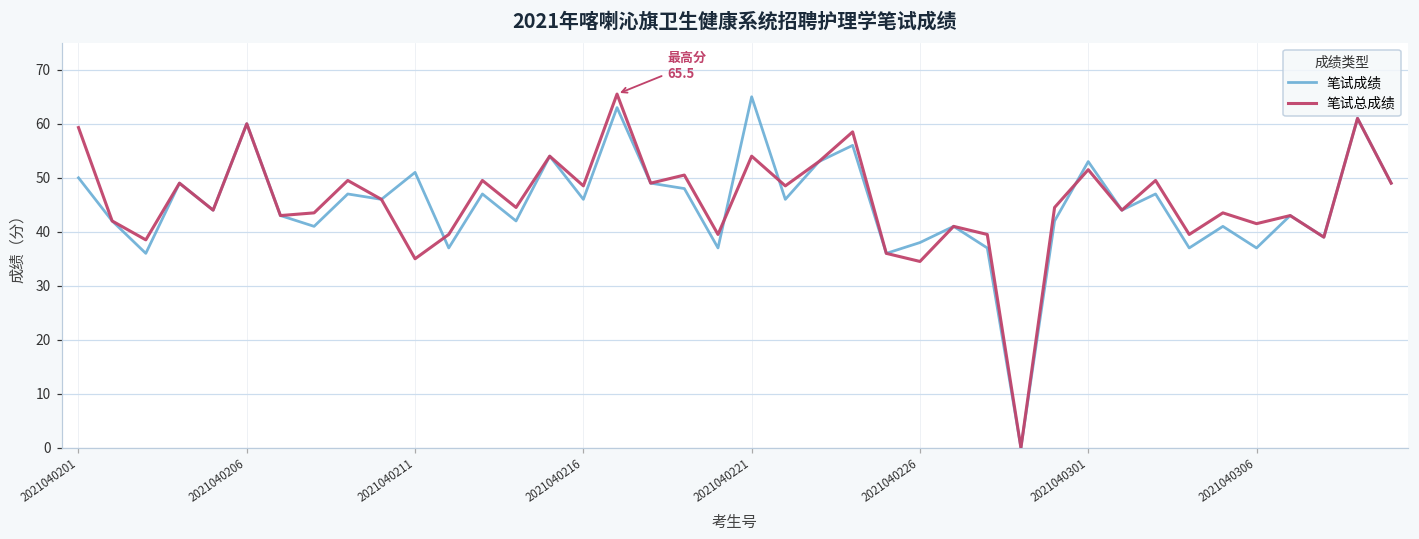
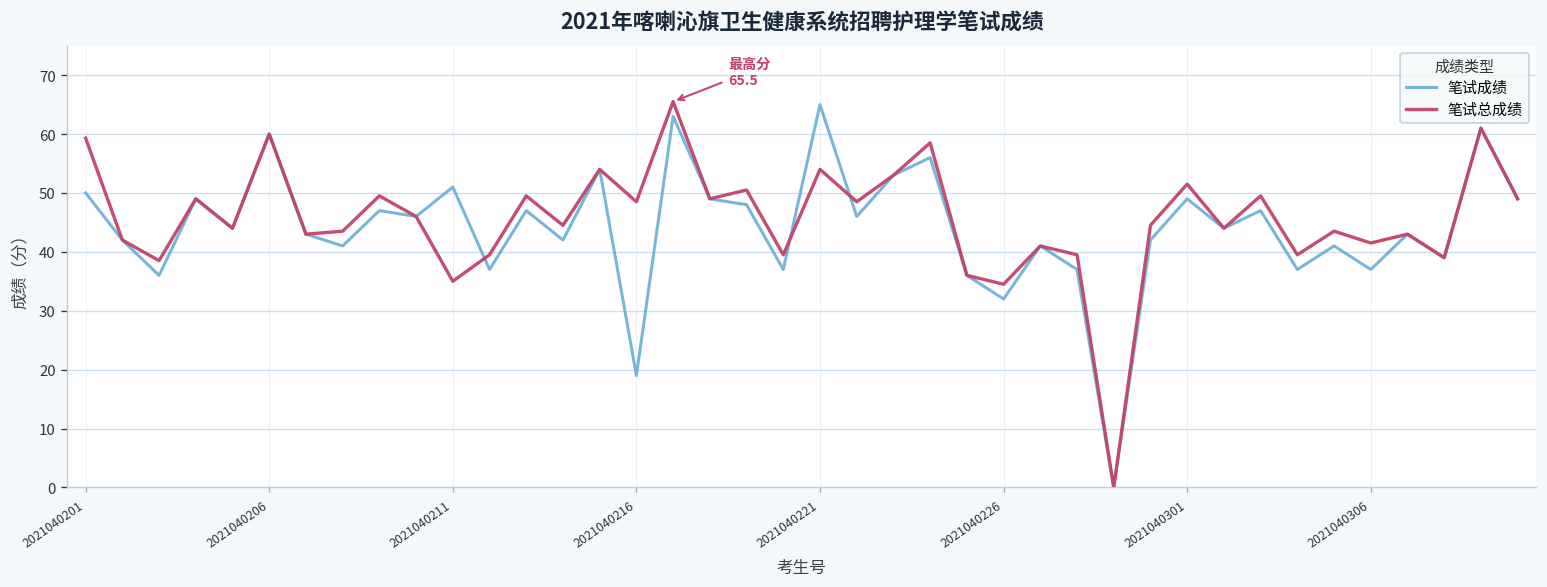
  {
    "笔试成绩": {
      "2021040201": 50,
      "2021040211": 51,
-     "2021040216": 46,
+     "2021040216": 19,
      "2021040221": 65,
-     "2021040226": 38,
-     "2021040301": 53,
+     "2021040226": 32,
+     "2021040301": 49,
      "2021040306": 37
    },
    "笔试总成绩": {
      "2021040201": 59,
      "2021040211": 35,
      "2021040216": 49,
      "2021040221": 54,
      "2021040226": 35,
      "2021040301": 52,
      "2021040306": 42
    }
  }
